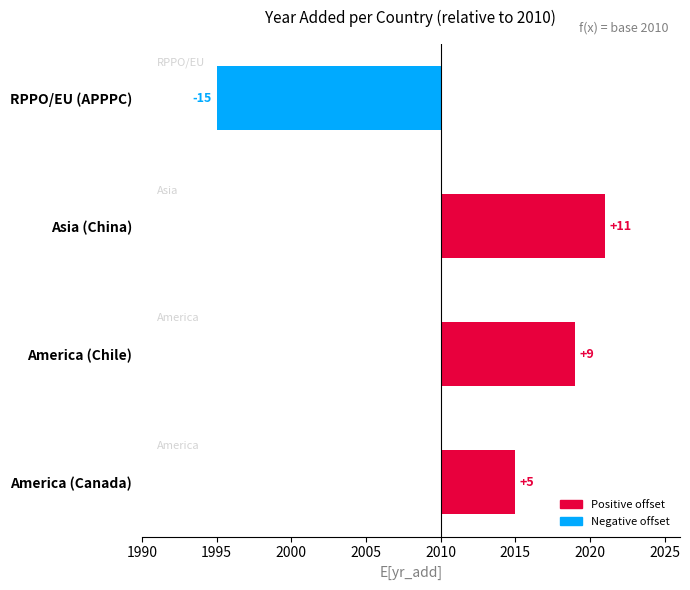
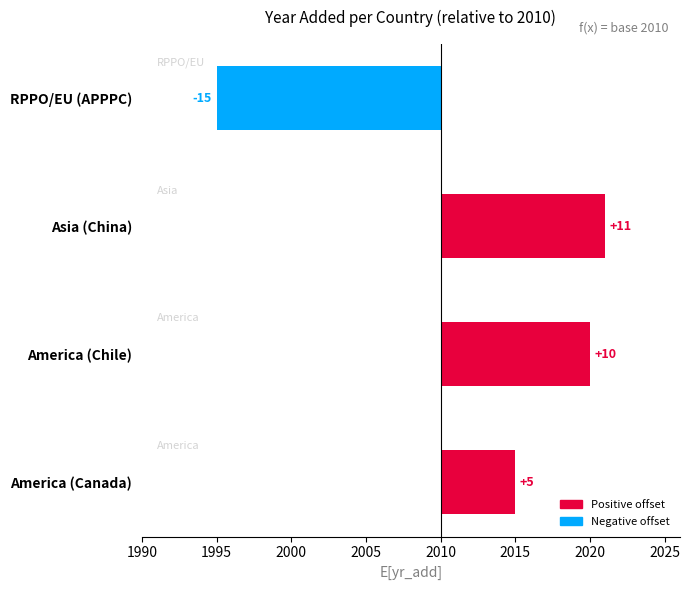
  {
    "RPPO/EU (APPPC)": "-15",
    "Asia (China)": "+11",
-   "America (Chile)": "+9",
+   "America (Chile)": "+10",
    "America (Canada)": "+5"
  }
